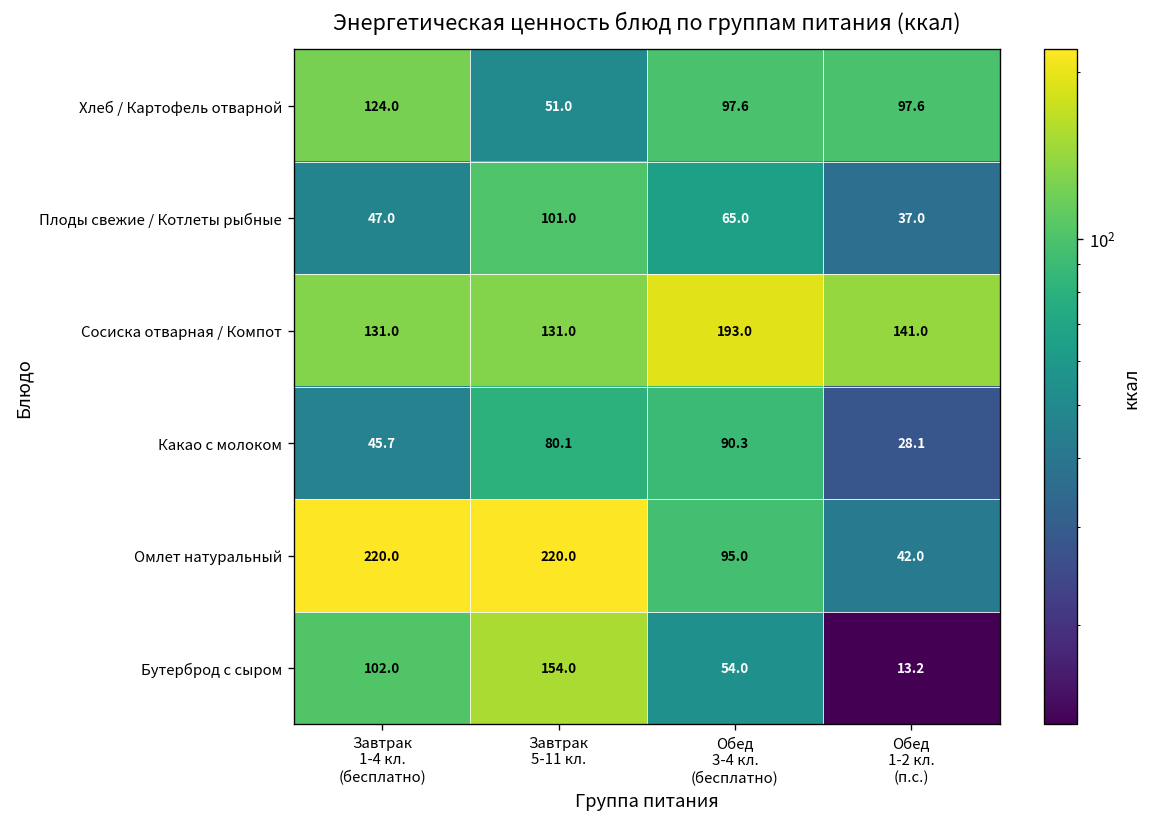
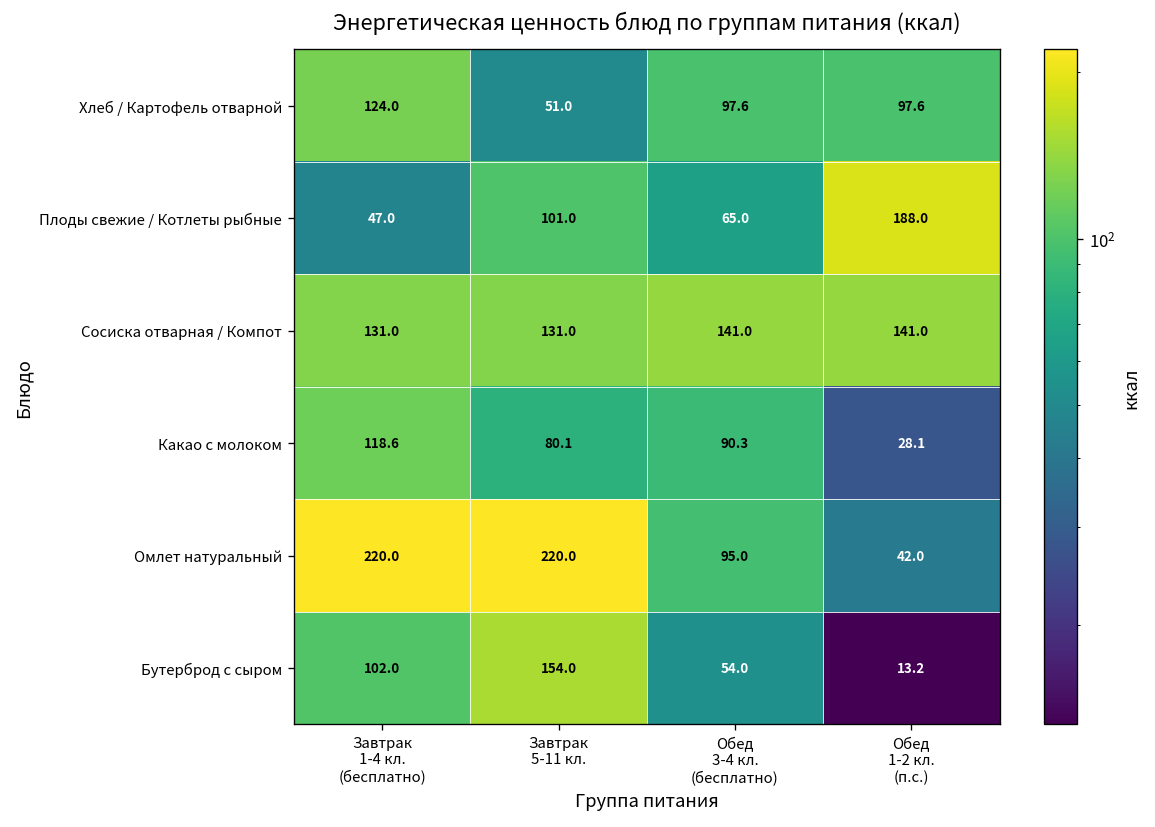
  {
    "Хлеб / Картофель отварной": {
      "Завтрак 1-4 кл. (бесплатно)": 124.0,
      "Завтрак 5-11 кл.": 51.0,
      "Обед 3-4 кл. (бесплатно)": 97.6,
      "Обед 1-2 кл. (п.с.)": 97.6
    },
    "Плоды свежие / Котлеты рыбные": {
      "Завтрак 1-4 кл. (бесплатно)": 47.0,
      "Завтрак 5-11 кл.": 101.0,
      "Обед 3-4 кл. (бесплатно)": 65.0,
-     "Обед 1-2 кл. (п.с.)": 37.0
+     "Обед 1-2 кл. (п.с.)": 188.0
    },
    "Сосиска отварная / Компот": {
      "Завтрак 1-4 кл. (бесплатно)": 131.0,
      "Завтрак 5-11 кл.": 131.0,
-     "Обед 3-4 кл. (бесплатно)": 193.0,
+     "Обед 3-4 кл. (бесплатно)": 141.0,
      "Обед 1-2 кл. (п.с.)": 141.0
    },
    "Какао с молоком": {
-     "Завтрак 1-4 кл. (бесплатно)": 45.7,
+     "Завтрак 1-4 кл. (бесплатно)": 118.6,
      "Завтрак 5-11 кл.": 80.1,
      "Обед 3-4 кл. (бесплатно)": 90.3,
      "Обед 1-2 кл. (п.с.)": 28.1
    },
    "Омлет натуральный": {
      "Завтрак 1-4 кл. (бесплатно)": 220.0,
      "Завтрак 5-11 кл.": 220.0,
      "Обед 3-4 кл. (бесплатно)": 95.0,
      "Обед 1-2 кл. (п.с.)": 42.0
    },
    "Бутерброд с сыром": {
      "Завтрак 1-4 кл. (бесплатно)": 102.0,
      "Завтрак 5-11 кл.": 154.0,
      "Обед 3-4 кл. (бесплатно)": 54.0,
      "Обед 1-2 кл. (п.с.)": 13.2
    }
  }
